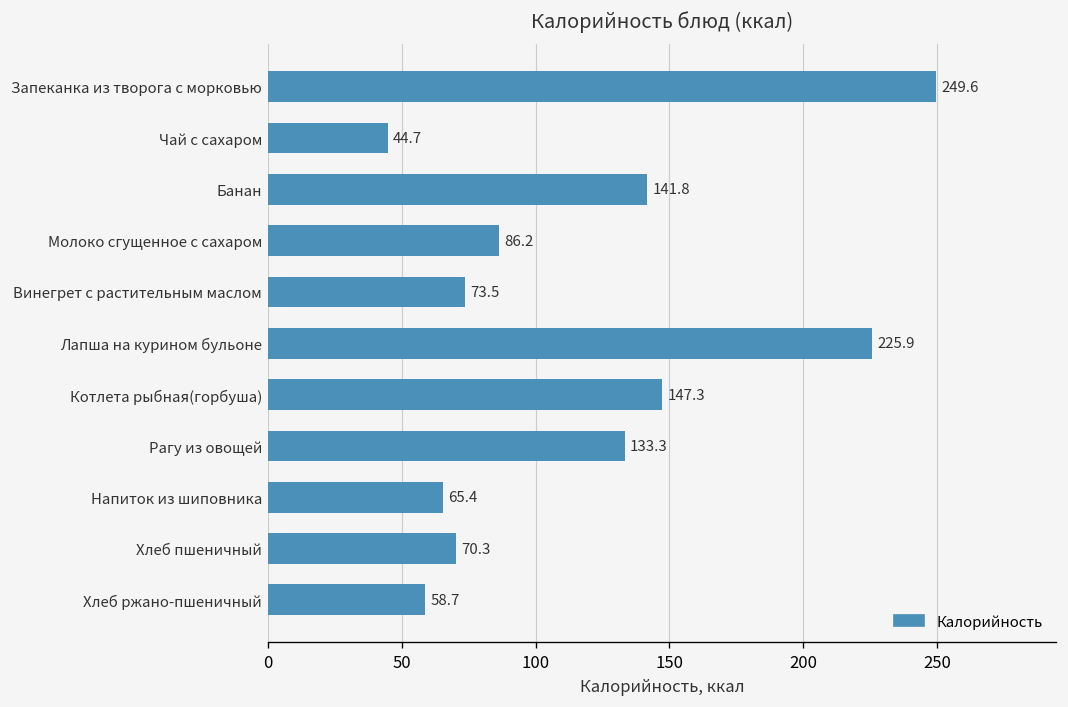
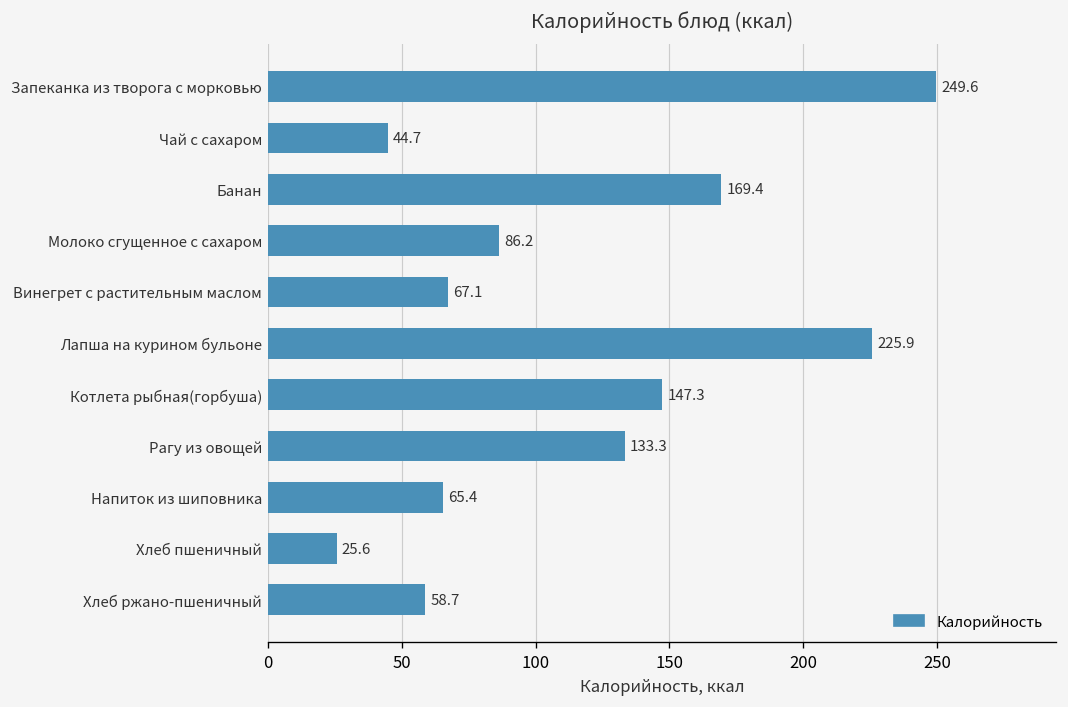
  {
    "Запеканка из творога с морковью": 249.6,
    "Чай с сахаром": 44.7,
-   "Банан": 141.8,
+   "Банан": 169.4,
    "Молоко сгущенное с сахаром": 86.2,
-   "Винегрет с растительным маслом": 73.5,
+   "Винегрет с растительным маслом": 67.1,
    "Лапша на курином бульоне": 225.9,
    "Котлета рыбная(горбуша)": 147.3,
    "Рагу из овощей": 133.3,
    "Напиток из шиповника": 65.4,
-   "Хлеб пшеничный": 70.3,
+   "Хлеб пшеничный": 25.6,
    "Хлеб ржано-пшеничный": 58.7
  }
